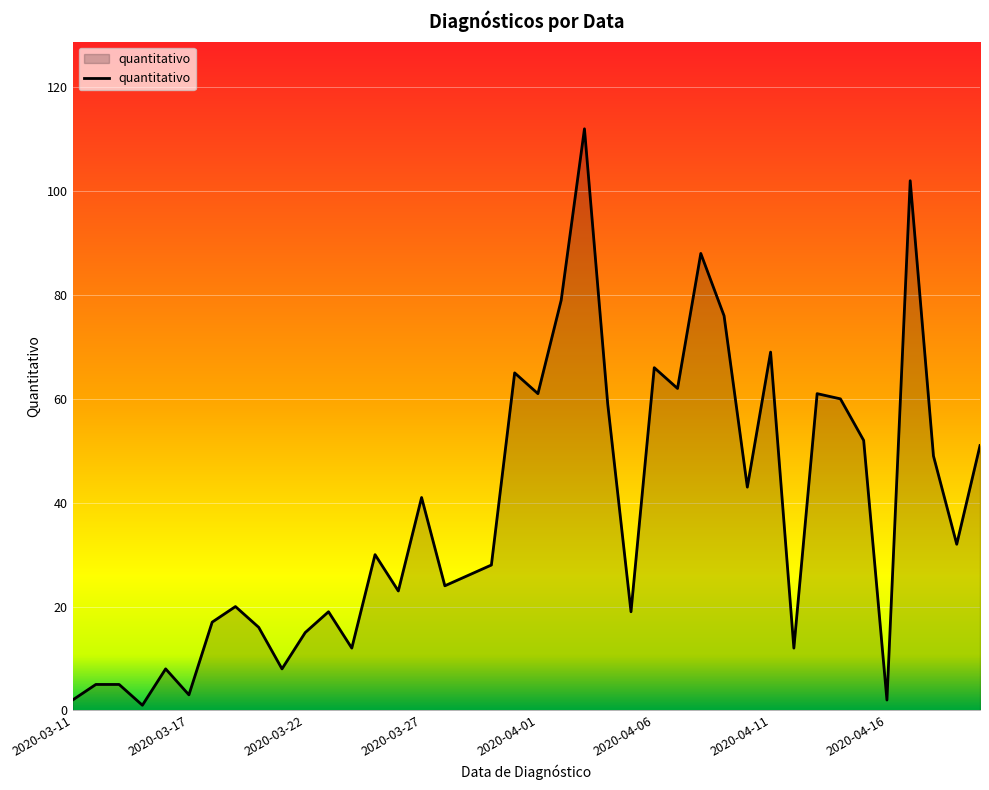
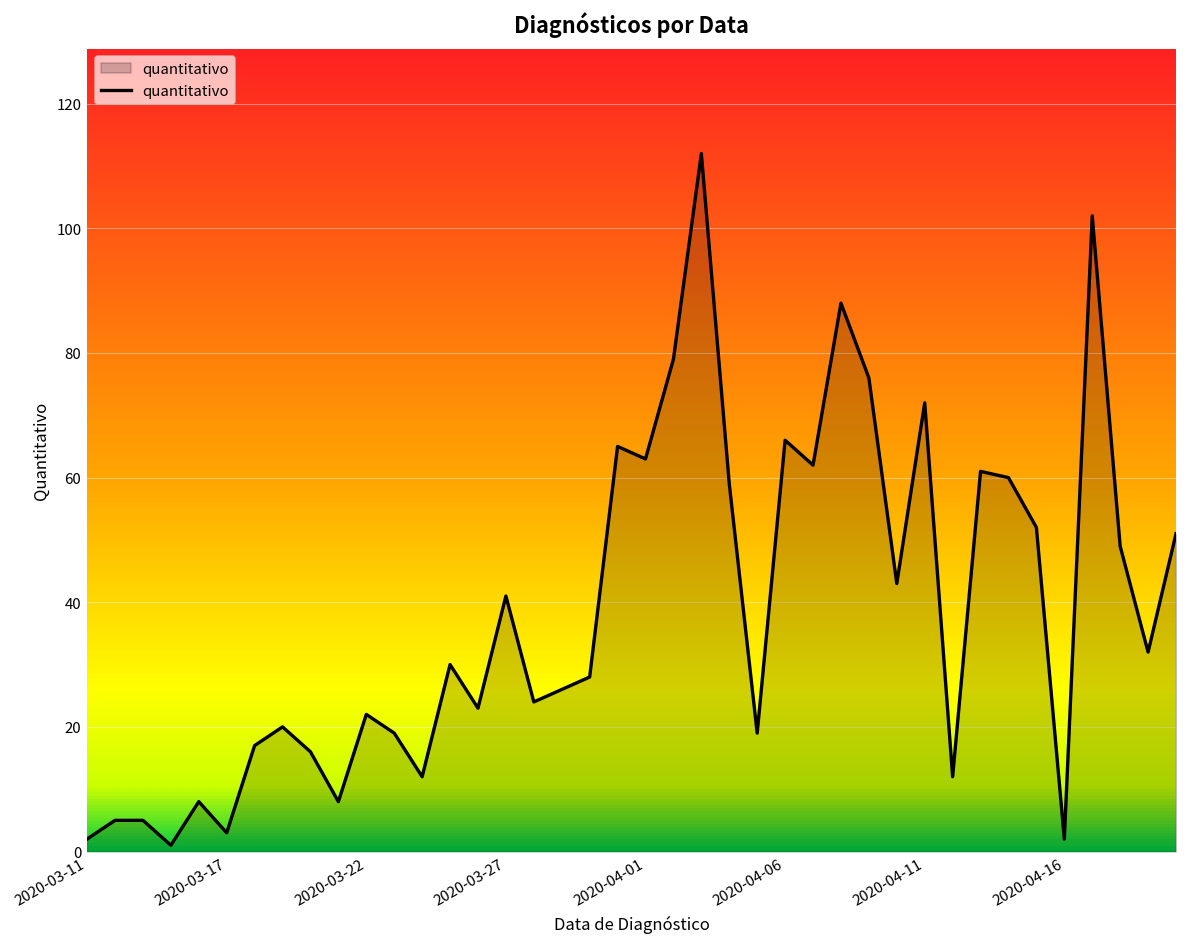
  {
    "2020-03-11": 2,
    "2020-03-17": 3,
-   "2020-03-22": 15,
+   "2020-03-22": 22,
    "2020-03-27": 41,
-   "2020-04-01": 61,
+   "2020-04-01": 63,
    "2020-04-06": 66,
-   "2020-04-11": 69,
+   "2020-04-11": 72,
    "2020-04-16": 2
  }
